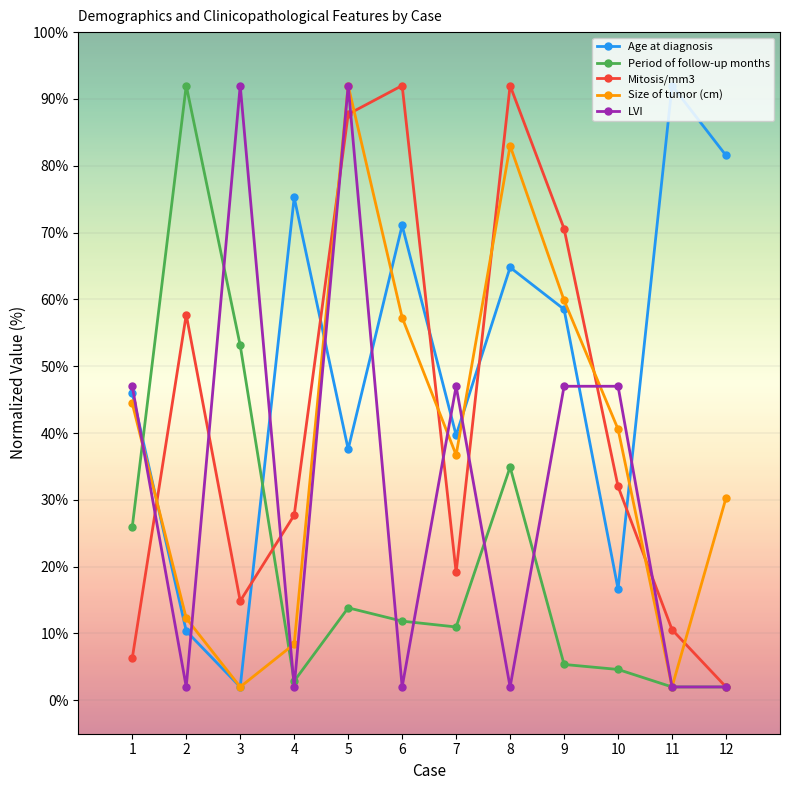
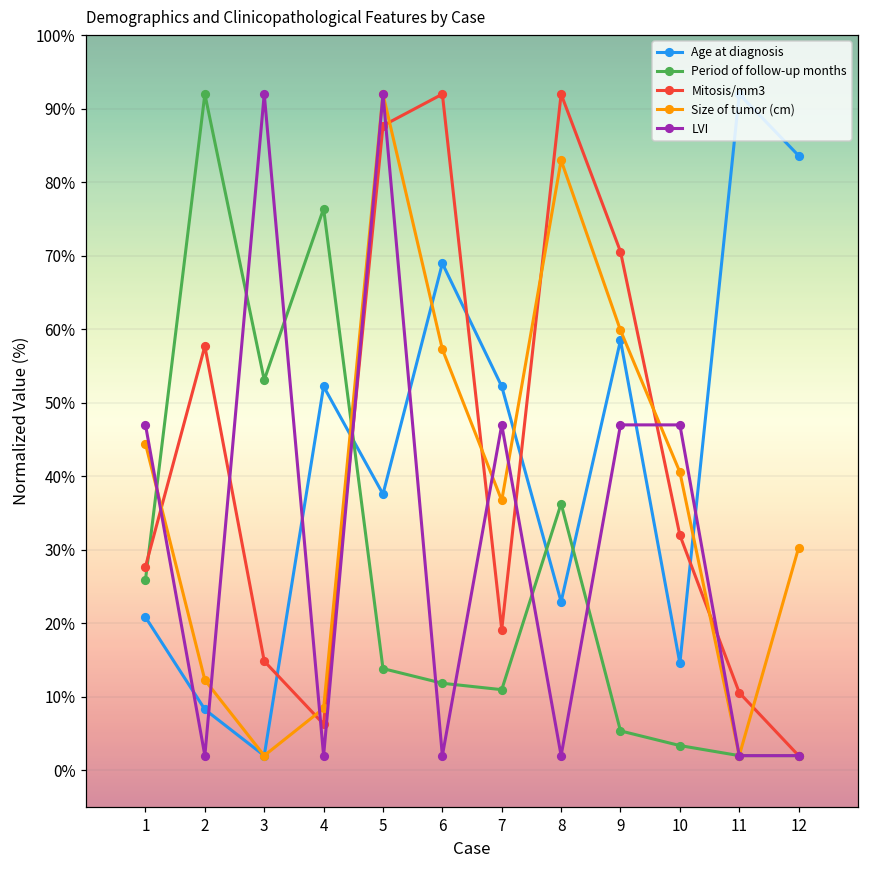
  {
    "Age at diagnosis": {
-     "1": "46%",
-     "2": "10%",
-     "4": "75%",
+     "1": "21%",
+     "2": "8%",
+     "4": "52%",
      "5": "38%",
-     "6": "71%",
-     "7": "40%",
-     "8": "65%",
+     "6": "69%",
+     "7": "52%",
+     "8": "23%",
      "9": "59%",
-     "10": "17%",
-     "12": "82%"
+     "10": "15%",
+     "12": "84%"
    },
    "Period of follow-up months": {
      "1": "26%",
      "2": "92%",
      "3": "53%",
-     "4": "3%",
+     "4": "76%",
      "5": "14%",
      "6": "12%",
      "7": "11%",
-     "8": "35%",
+     "8": "36%",
      "9": "5%",
-     "10": "5%"
+     "10": "3%"
    },
    "Mitosis/mm3": {
-     "1": "6%",
+     "1": "28%",
      "2": "58%",
      "3": "15%",
-     "4": "28%",
+     "4": "6%",
      "5": "88%",
      "6": "92%",
      "7": "19%",
      "8": "92%",
      "9": "71%",
      "10": "32%",
      "11": "11%"
    },
    "Size of tumor (cm)": {
      "1": "44%",
      "2": "12%",
      "4": "8%",
      "6": "57%",
      "7": "37%",
      "8": "83%",
      "9": "60%",
      "10": "41%",
      "12": "30%"
    },
    "LVI": {
      "1": "47%",
      "2": "2%",
      "3": "92%",
      "4": "2%",
      "6": "2%",
      "7": "47%",
      "8": "2%",
      "9": "47%",
      "10": "47%"
    }
  }
